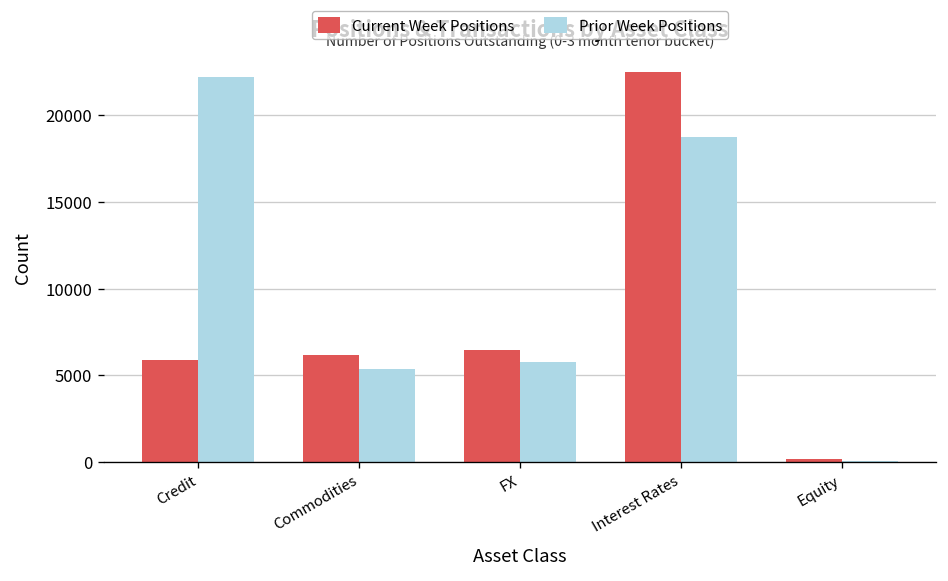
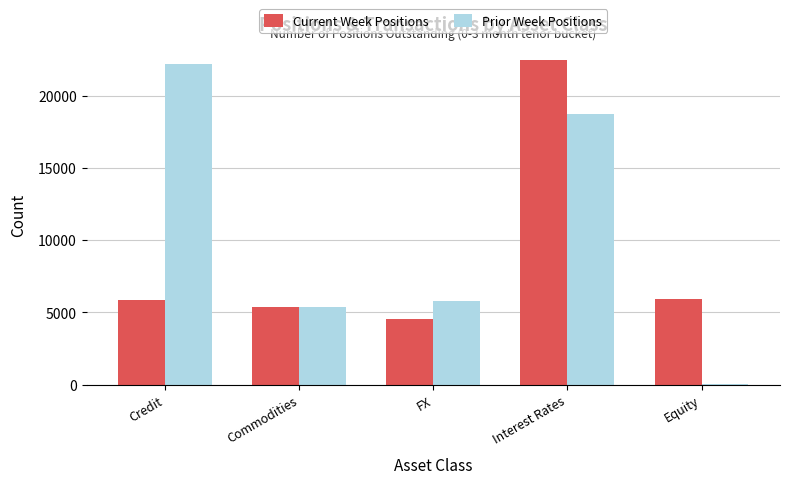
  {
    "Current Week Positions": {
      "Credit": 5800,
-     "Commodities": 6200,
-     "FX": 6500,
-     "Equity": 200
+     "Commodities": 5400,
+     "FX": 4600,
+     "Equity": 5900
    },
    "Prior Week Positions": {
      "Credit": 22200,
      "Commodities": 5400,
      "FX": 5800,
      "Interest Rates": 18800
    }
  }
